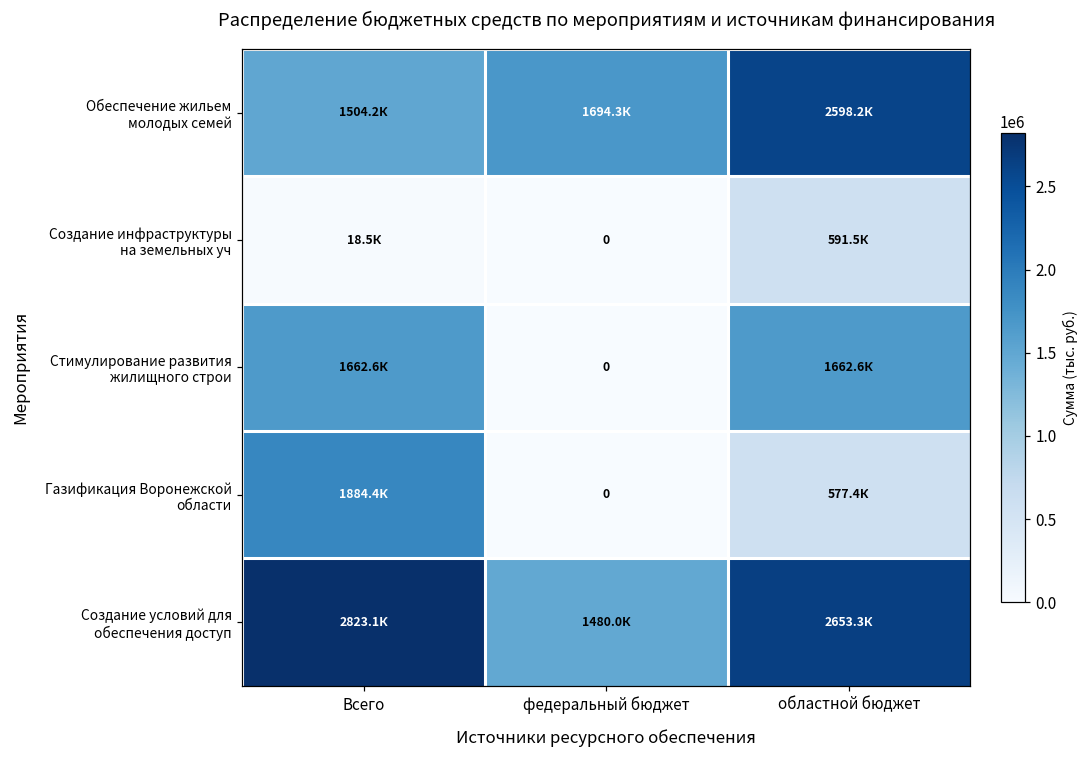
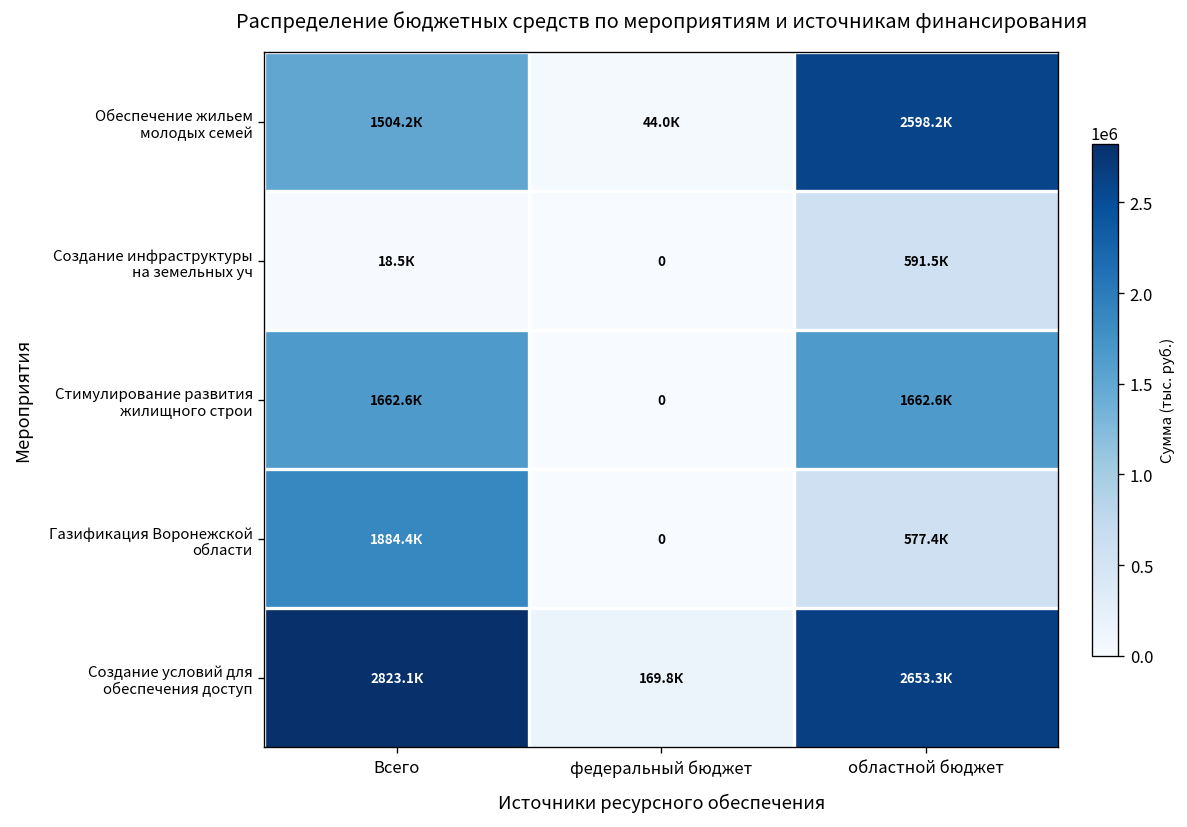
  {
    "Обеспечение жильем молодых семей": {
      "Всего": "1504.2К",
-     "федеральный бюджет": "1694.3К",
+     "федеральный бюджет": "44.0К",
      "областной бюджет": "2598.2К"
    },
    "Создание инфраструктуры на земельных уч": {
      "Всего": "18.5К",
      "федеральный бюджет": "0",
      "областной бюджет": "591.5К"
    },
    "Стимулирование развития жилищного строи": {
      "Всего": "1662.6К",
      "федеральный бюджет": "0",
      "областной бюджет": "1662.6К"
    },
    "Газификация Воронежской области": {
      "Всего": "1884.4К",
      "федеральный бюджет": "0",
      "областной бюджет": "577.4К"
    },
    "Создание условий для обеспечения доступ": {
      "Всего": "2823.1К",
-     "федеральный бюджет": "1480.0К",
+     "федеральный бюджет": "169.8К",
      "областной бюджет": "2653.3К"
    }
  }
